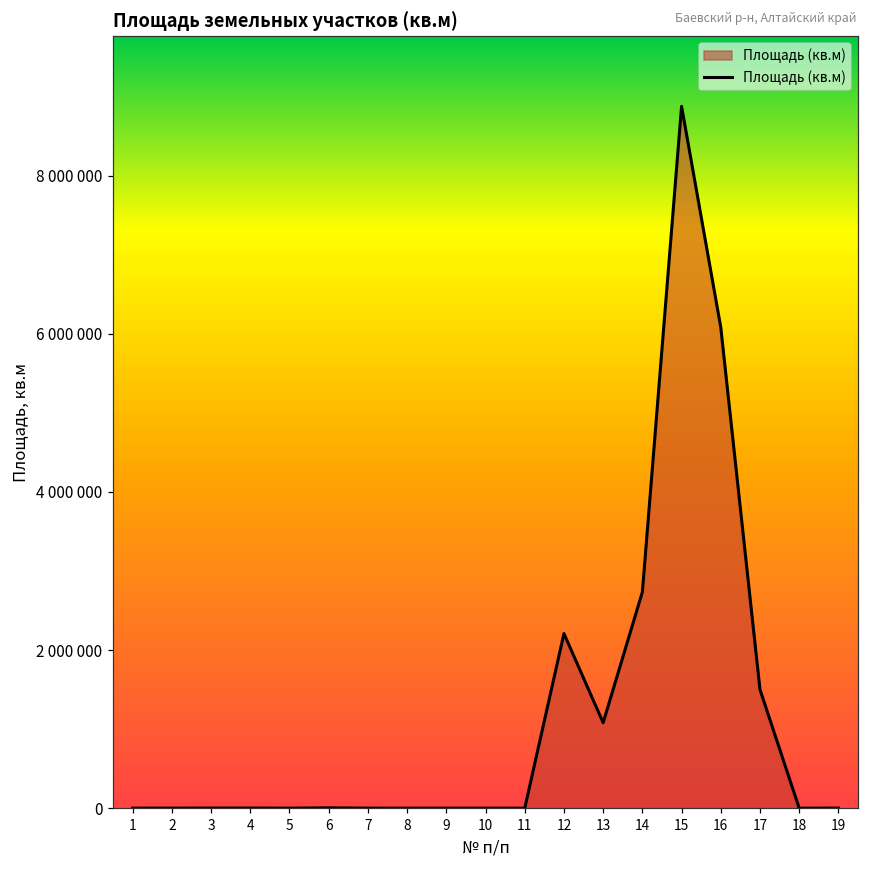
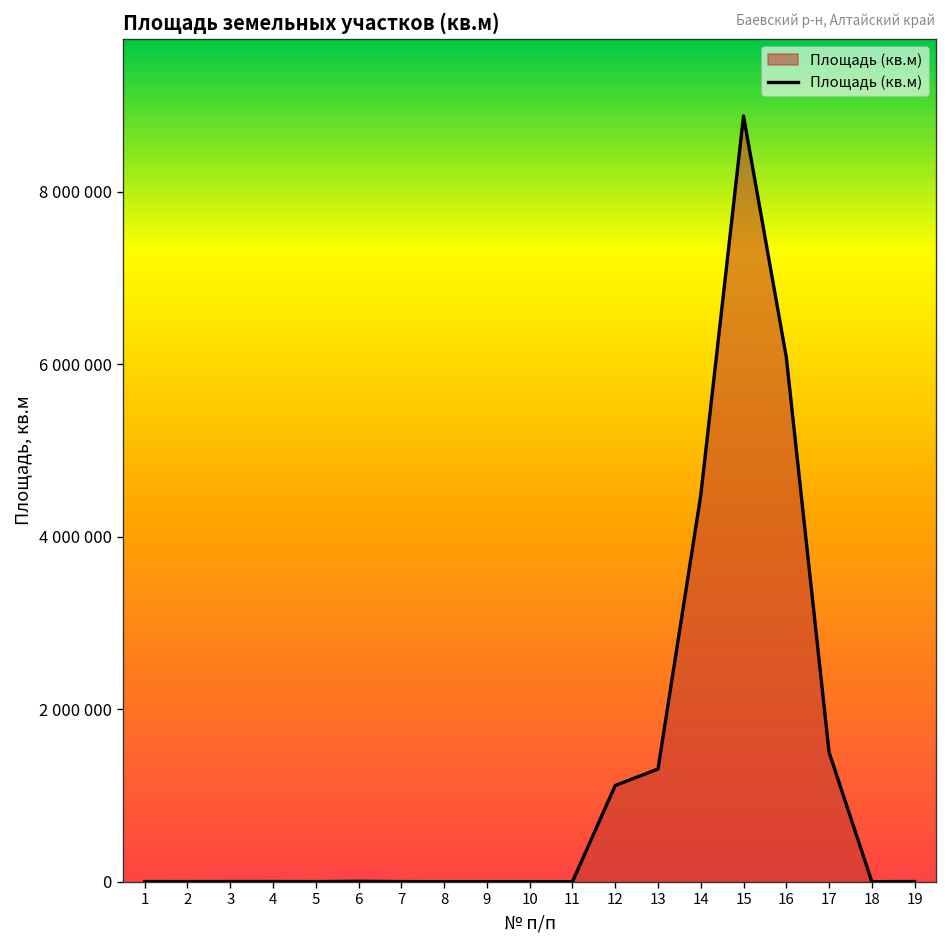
  {
    "1": 0,
    "2": 0,
    "3": 0,
    "4": 0,
    "5": 0,
    "6": 0,
    "7": 0,
    "8": 0,
    "9": 0,
    "10": 0,
    "11": 0,
-   "12": 2200000,
-   "13": 1100000,
-   "14": 2700000,
+   "12": 1100000,
+   "13": 1300000,
+   "14": 4500000,
    "15": 8900000,
    "16": 6100000,
    "17": 1500000,
    "18": 0,
    "19": 0
  }
